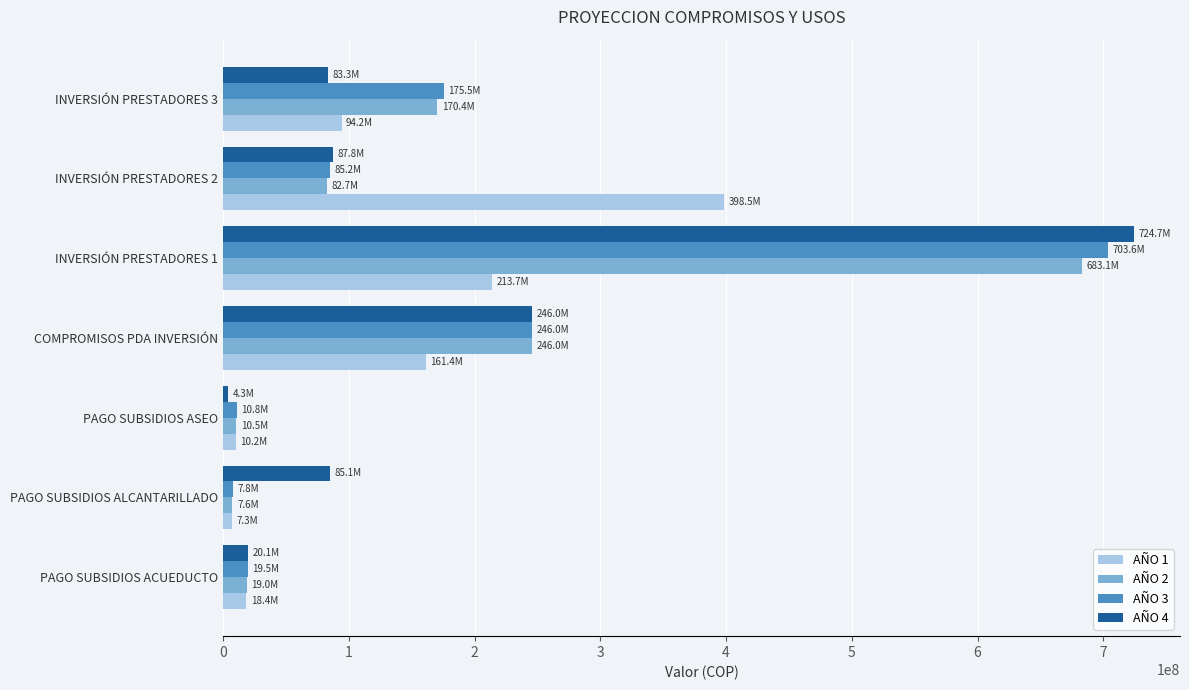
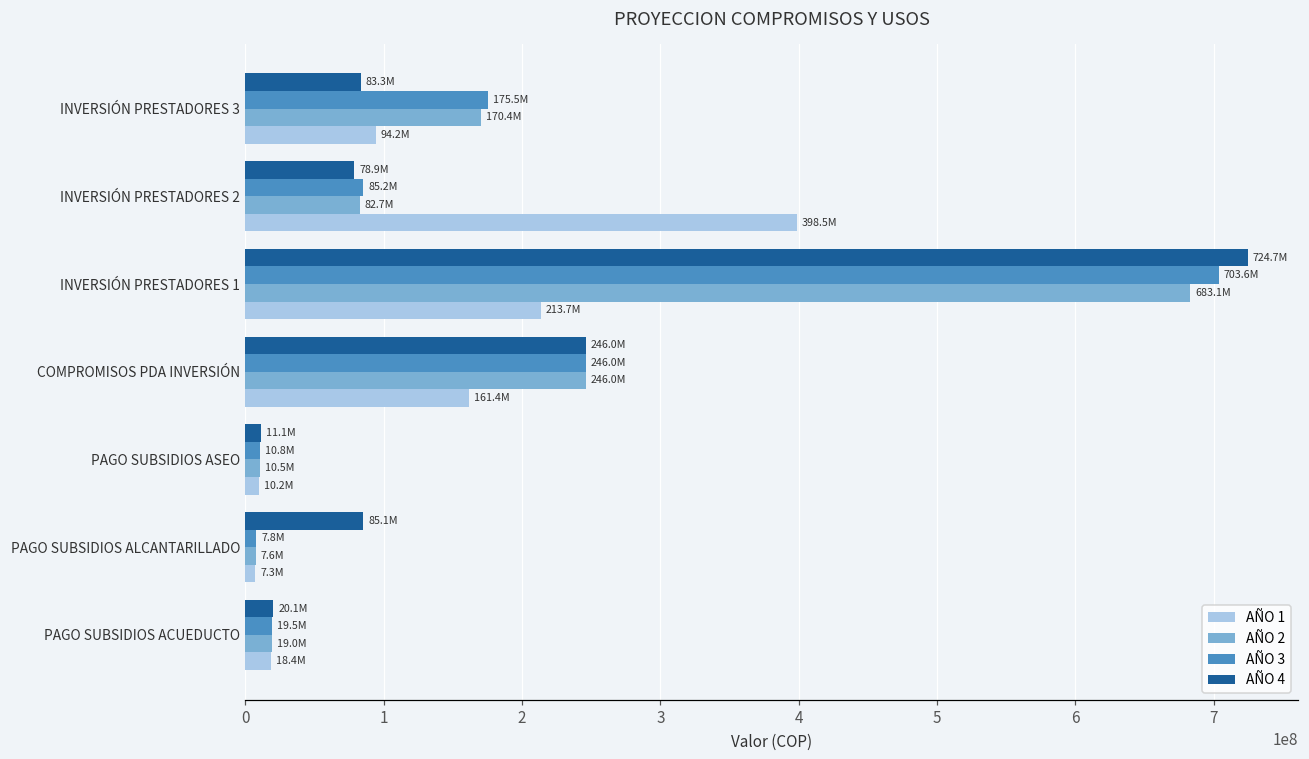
  {
    "AÑO 4": {
      "INVERSIÓN PRESTADORES 3": "83.3M",
-     "INVERSIÓN PRESTADORES 2": "87.8M",
+     "INVERSIÓN PRESTADORES 2": "78.9M",
      "INVERSIÓN PRESTADORES 1": "724.7M",
      "COMPROMISOS PDA INVERSIÓN": "246.0M",
-     "PAGO SUBSIDIOS ASEO": "4.3M",
+     "PAGO SUBSIDIOS ASEO": "11.1M",
      "PAGO SUBSIDIOS ALCANTARILLADO": "85.1M",
      "PAGO SUBSIDIOS ACUEDUCTO": "20.1M"
    }
  }
